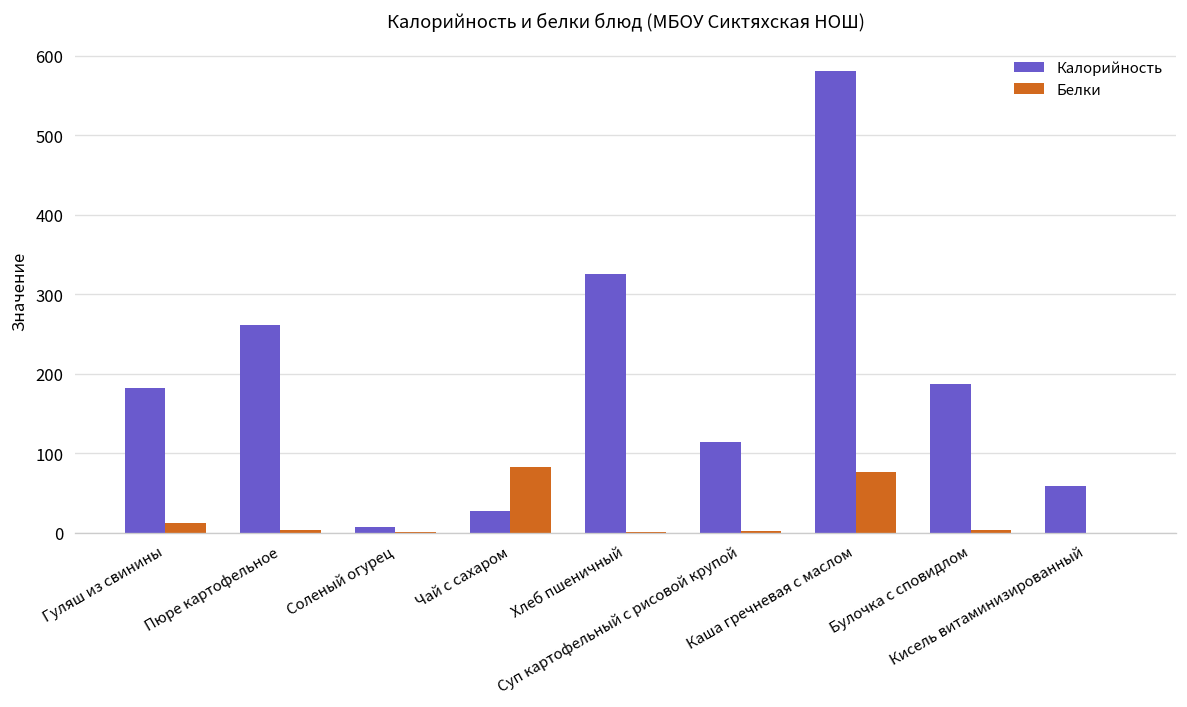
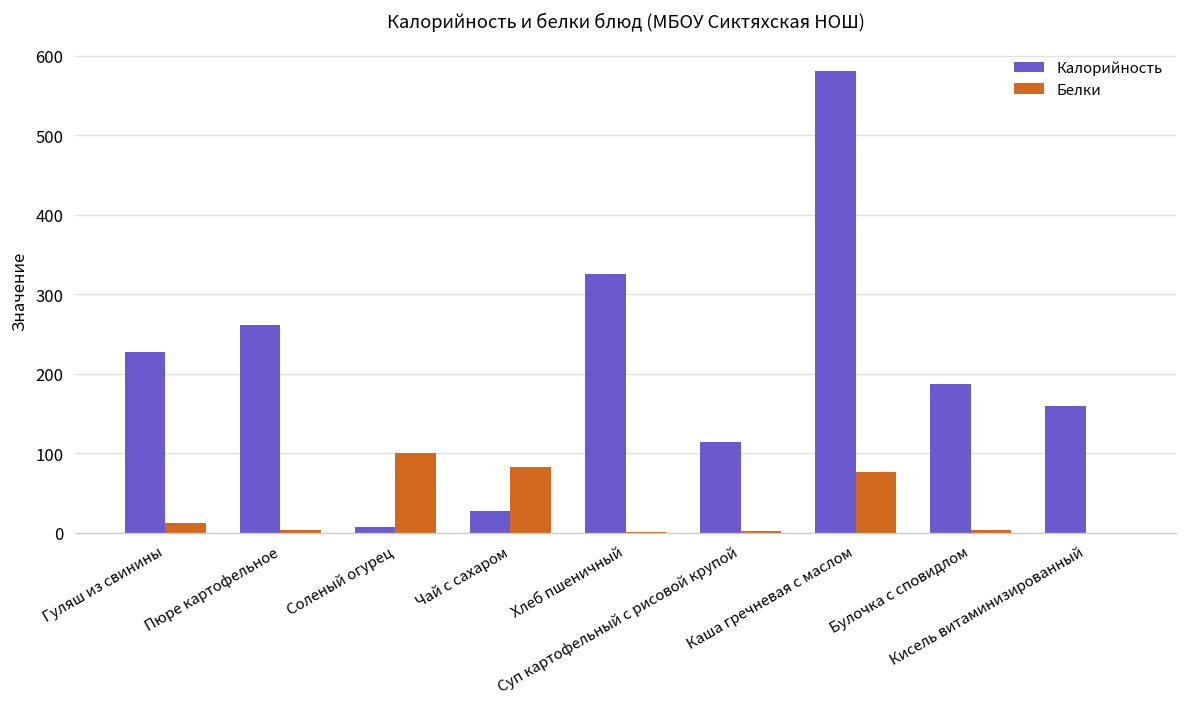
  {
    "Калорийность": {
-     "Гуляш из свинины": 180,
+     "Гуляш из свинины": 230,
      "Пюре картофельное": 260,
      "Соленый огурец": 10,
      "Чай с сахаром": 30,
      "Хлеб пшеничный": 330,
      "Суп картофельный с рисовой крупой": 110,
      "Каша гречневая с маслом": 580,
      "Булочка с сповидлом": 190,
-     "Кисель витаминизированный": 60
+     "Кисель витаминизированный": 160
    },
    "Белки": {
      "Гуляш из свинины": 10,
-     "Соленый огурец": 0,
+     "Соленый огурец": 100,
      "Чай с сахаром": 80,
      "Каша гречневая с маслом": 80,
      "Кисель витаминизированный": 0
    }
  }
